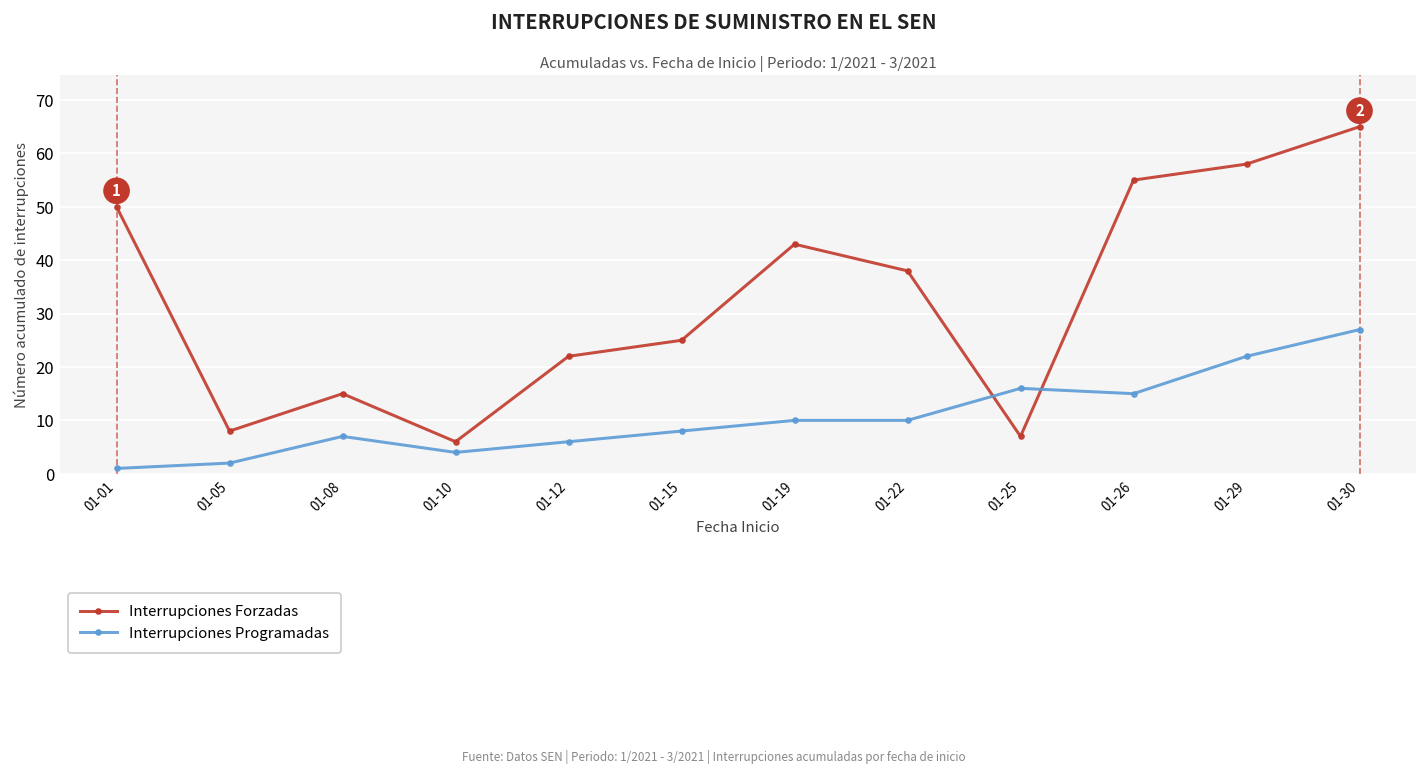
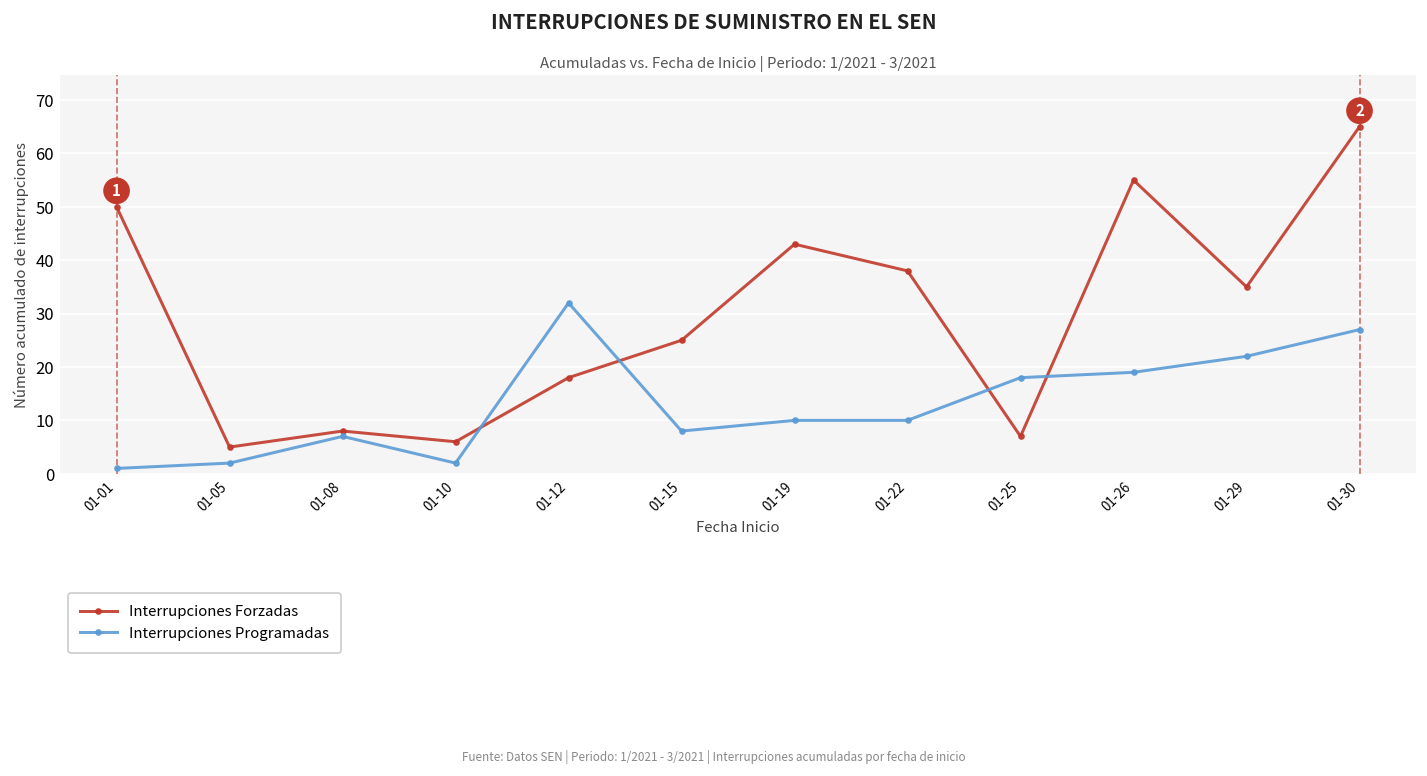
  {
    "Interrupciones Forzadas": {
-     "01-05": 8,
-     "01-08": 15,
+     "01-05": 5,
+     "01-08": 8,
      "01-10": 6,
-     "01-12": 22,
+     "01-12": 18,
      "01-15": 25,
      "01-19": 43,
      "01-22": 38,
      "01-25": 7,
      "01-26": 55,
-     "01-29": 58
+     "01-29": 35
    },
    "Interrupciones Programadas": {
      "01-01": 1,
      "01-05": 2,
      "01-08": 7,
-     "01-10": 4,
-     "01-12": 6,
+     "01-10": 2,
+     "01-12": 32,
      "01-15": 8,
      "01-19": 10,
      "01-22": 10,
-     "01-25": 16,
-     "01-26": 15,
+     "01-25": 18,
+     "01-26": 19,
      "01-29": 22,
      "01-30": 27
    }
  }
